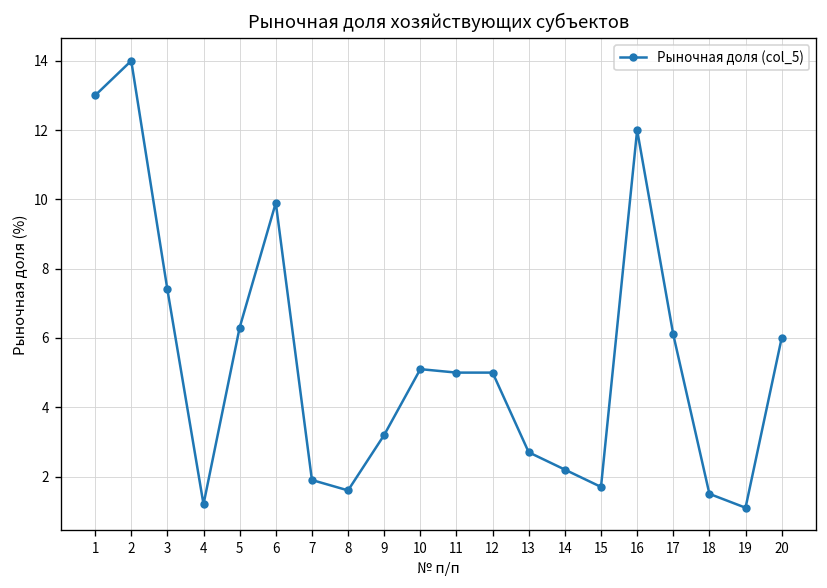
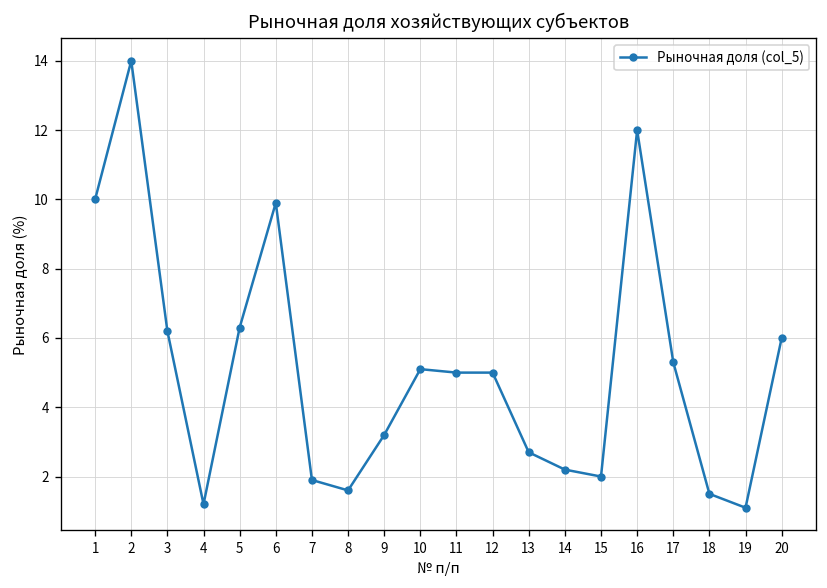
  {
-   "1": 13,
+   "1": 10,
    "2": 14.0,
-   "3": 7.4,
+   "3": 6.2,
    "4": 1.2,
    "5": 6.3,
    "6": 9.9,
    "7": 1.9,
    "8": 1.6,
    "9": 3.2,
    "10": 5.1,
    "11": 5.0,
    "12": 5.0,
    "13": 2.7,
    "14": 2.2,
-   "15": 1.7,
+   "15": 2.0,
    "16": 12.0,
-   "17": 6.1,
+   "17": 5.3,
    "18": 1.5,
    "19": 1.1,
    "20": 6.0
  }
